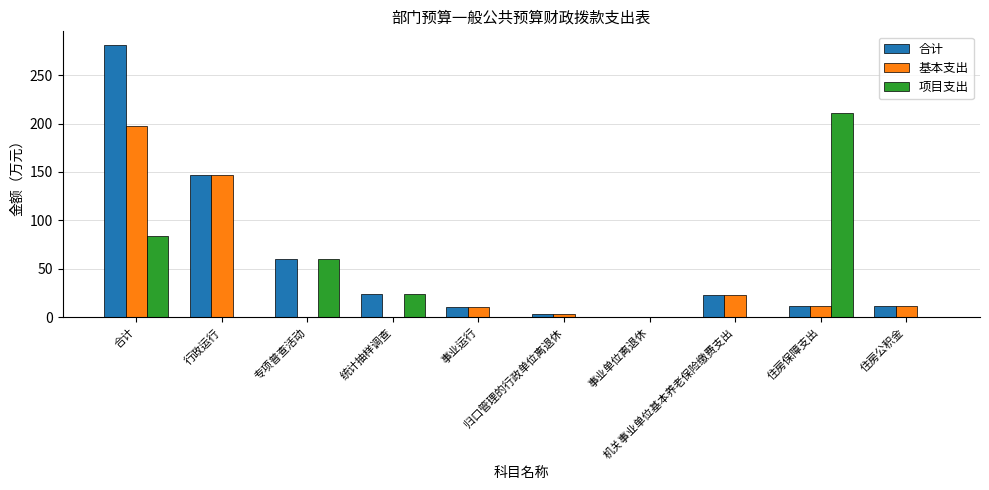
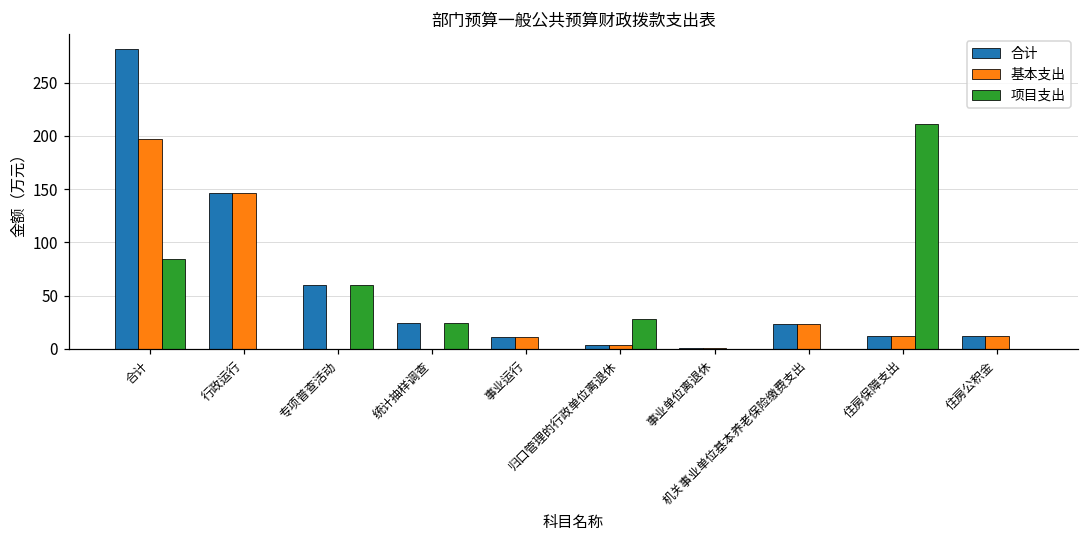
  {
    "合计": {
      "合计": 280,
      "行政运行": 150,
      "专项普查活动": 60,
      "统计抽样调查": 20,
      "事业运行": 10,
      "归口管理的行政单位离退休": 0,
      "机关事业单位基本养老保险缴费支出": 20,
      "住房保障支出": 10,
      "住房公积金": 10
    },
    "基本支出": {
      "合计": 200,
      "行政运行": 150,
      "专项普查活动": 0,
      "统计抽样调查": 0,
      "事业运行": 10,
      "归口管理的行政单位离退休": 0,
      "机关事业单位基本养老保险缴费支出": 20,
      "住房保障支出": 10,
      "住房公积金": 10
    },
    "项目支出": {
      "合计": 80,
      "行政运行": 0,
      "专项普查活动": 60,
      "统计抽样调查": 20,
      "事业运行": 0,
-     "归口管理的行政单位离退休": 0,
+     "归口管理的行政单位离退休": 30,
      "事业单位离退休": 0,
      "机关事业单位基本养老保险缴费支出": 0,
      "住房保障支出": 210,
      "住房公积金": 0
    }
  }
